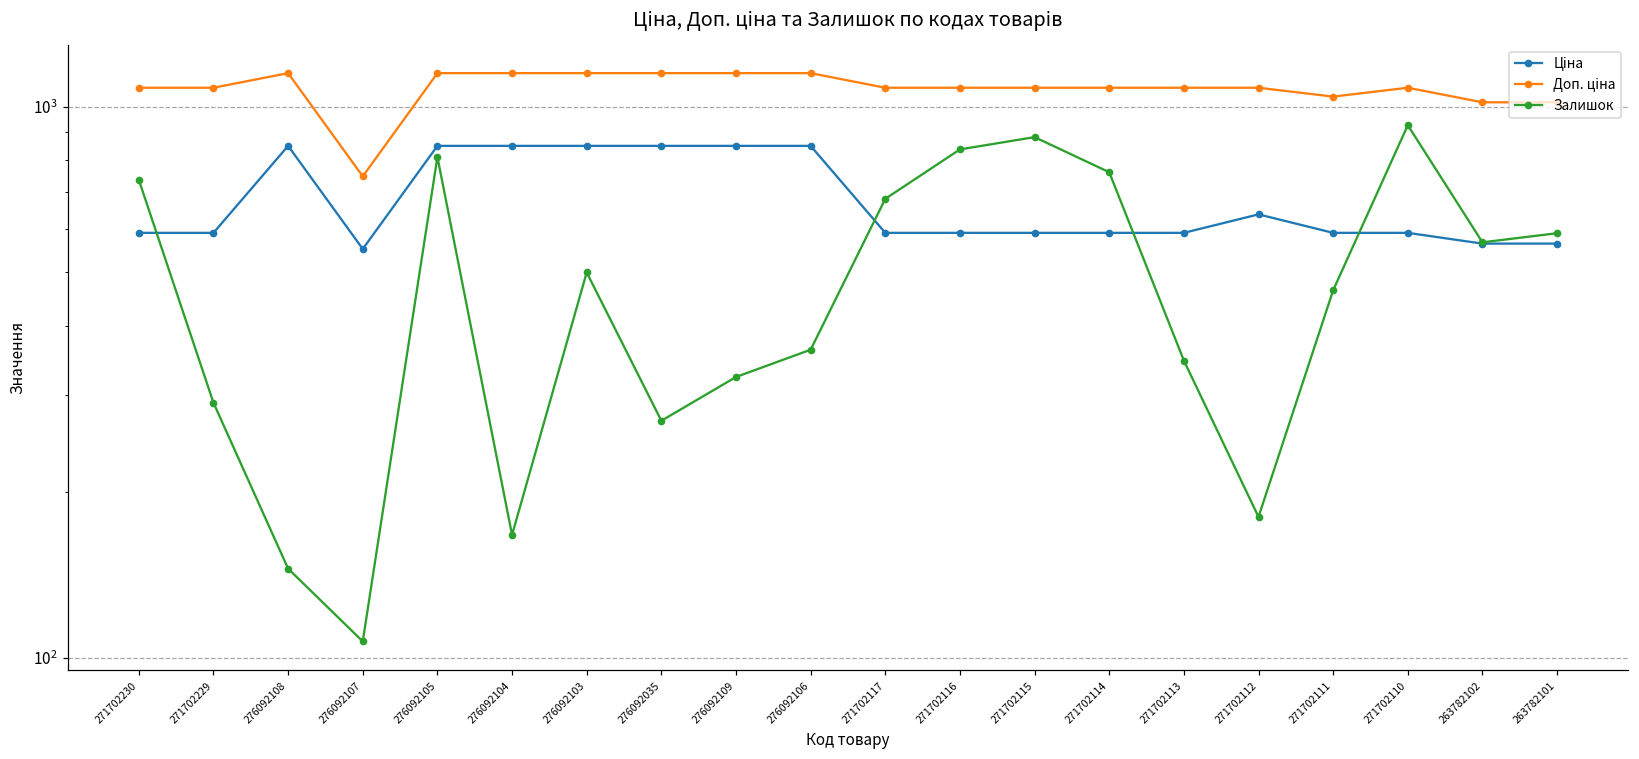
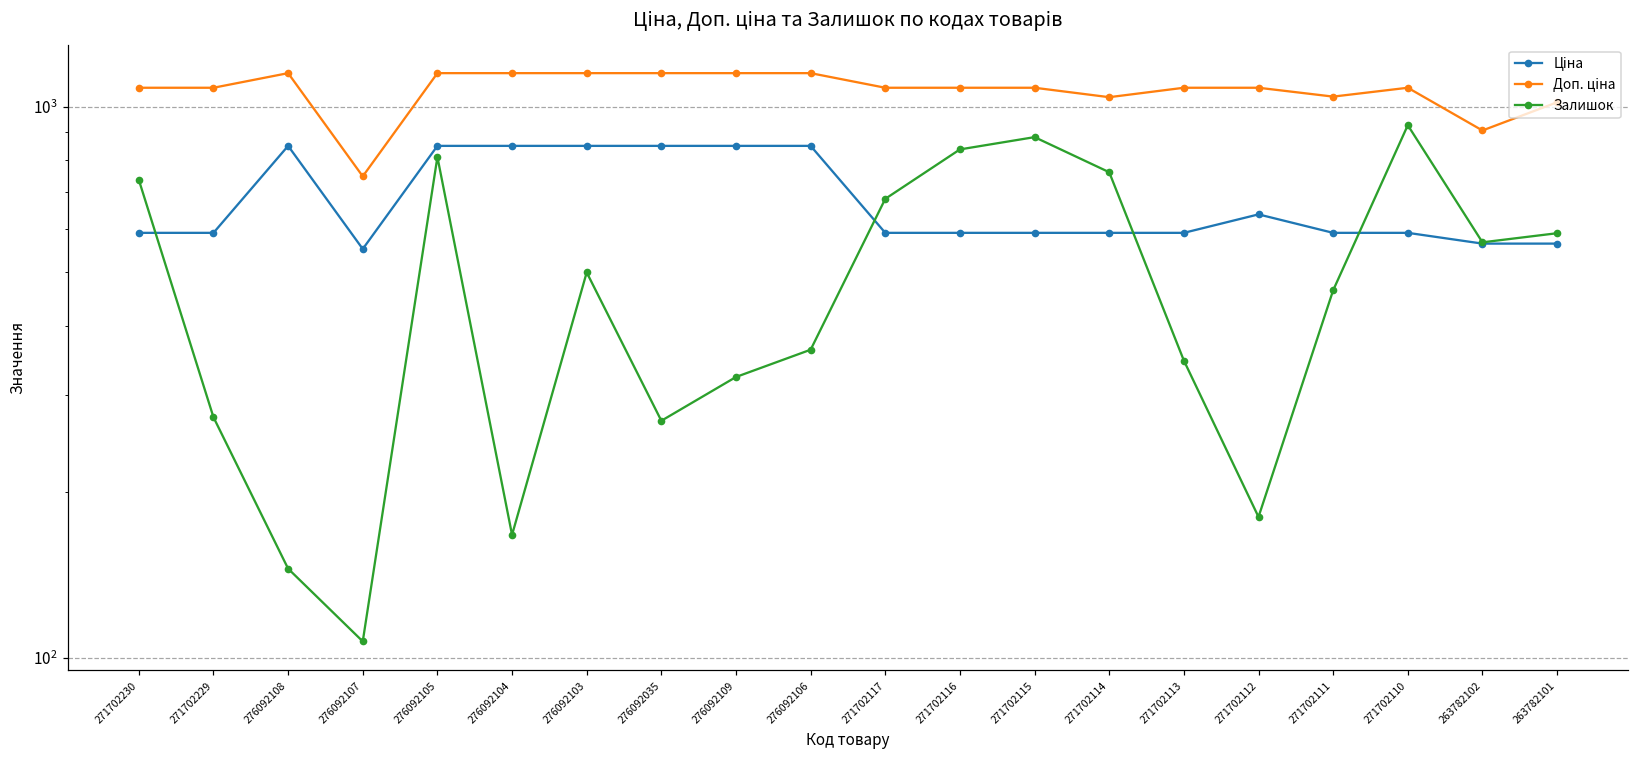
  {
    "Ціна": {
      "271702230": 590,
      "271702229": 590,
      "276092108": 850,
      "276092107": 550,
      "276092105": 850,
      "276092104": 850,
      "276092103": 850,
      "276092035": 850,
      "276092109": 850,
      "276092106": 850,
      "271702117": 590,
      "271702116": 590,
      "271702115": 590,
      "271702114": 590,
      "271702113": 590,
      "271702112": 640,
      "271702111": 590,
      "271702110": 590,
      "263782101": 560
    },
    "Доп. ціна": {
      "271702230": 1080,
      "271702229": 1080,
      "276092108": 1150,
      "276092107": 750,
      "276092105": 1150,
      "276092104": 1150,
      "276092103": 1150,
      "276092035": 1150,
      "276092109": 1150,
      "276092106": 1150,
      "271702117": 1080,
      "271702116": 1080,
      "271702115": 1080,
-     "271702114": 1080,
+     "271702114": 1040,
      "271702113": 1080,
      "271702112": 1080,
      "271702111": 1040,
      "271702110": 1080,
-     "263782102": 1020
+     "263782102": 900
    },
    "Залишок": {
      "271702230": 740,
-     "271702229": 290,
+     "271702229": 270,
      "276092108": 145,
      "276092107": 107,
      "276092105": 810,
      "276092104": 167,
      "276092103": 500,
      "276092035": 270,
      "276092109": 320,
      "276092106": 360,
      "271702117": 680,
      "271702116": 840,
      "271702115": 880,
      "271702114": 760,
      "271702113": 350,
      "271702112": 180,
      "271702111": 460,
      "271702110": 930,
      "263782101": 590
    }
  }
